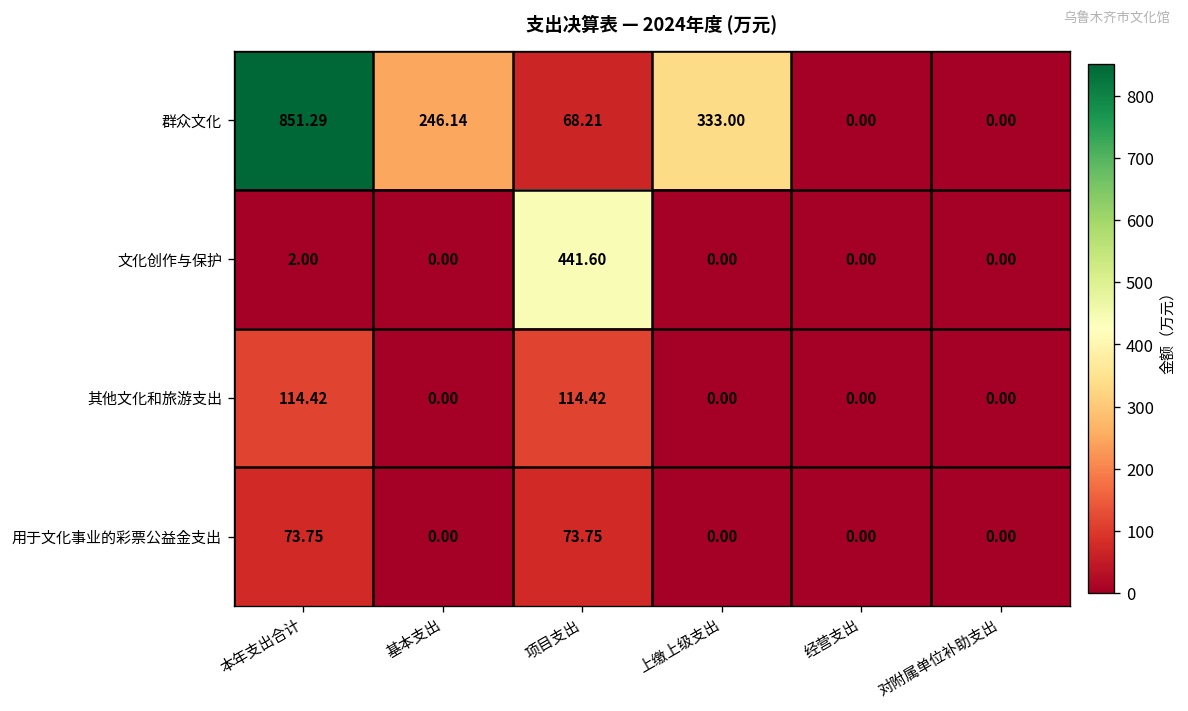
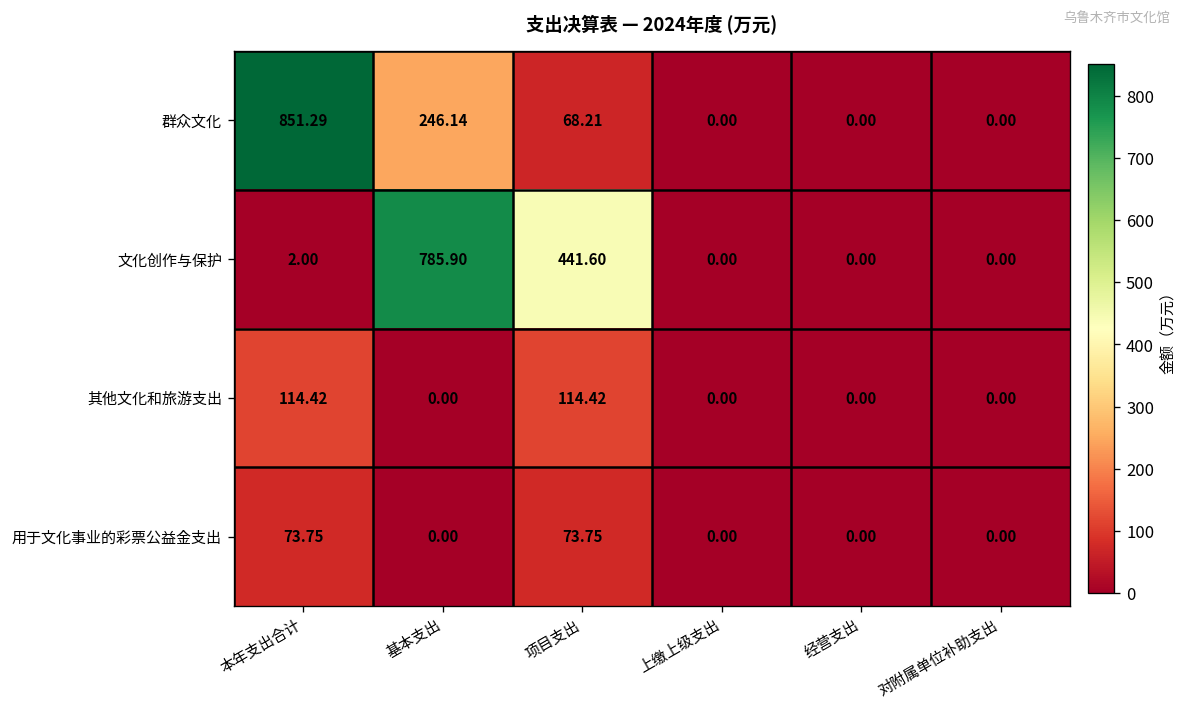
  {
    "群众文化": {
      "本年支出合计": 851.29,
      "基本支出": 246.14,
      "项目支出": 68.21,
-     "上缴上级支出": 333.00,
+     "上缴上级支出": 0.00,
      "经营支出": 0.00,
      "对附属单位补助支出": 0.00
    },
    "文化创作与保护": {
      "本年支出合计": 2.00,
-     "基本支出": 0.00,
+     "基本支出": 785.90,
      "项目支出": 441.60,
      "上缴上级支出": 0.00,
      "经营支出": 0.00,
      "对附属单位补助支出": 0.00
    },
    "其他文化和旅游支出": {
      "本年支出合计": 114.42,
      "基本支出": 0.00,
      "项目支出": 114.42,
      "上缴上级支出": 0.00,
      "经营支出": 0.00,
      "对附属单位补助支出": 0.00
    },
    "用于文化事业的彩票公益金支出": {
      "本年支出合计": 73.75,
      "基本支出": 0.00,
      "项目支出": 73.75,
      "上缴上级支出": 0.00,
      "经营支出": 0.00,
      "对附属单位补助支出": 0.00
    }
  }
